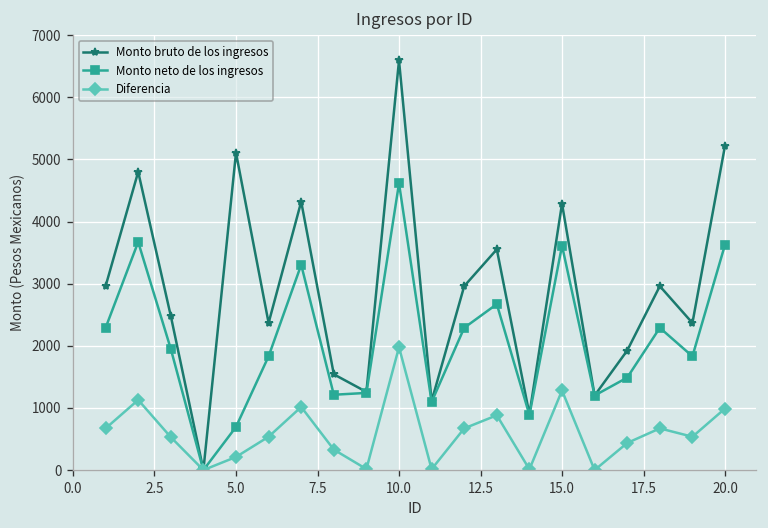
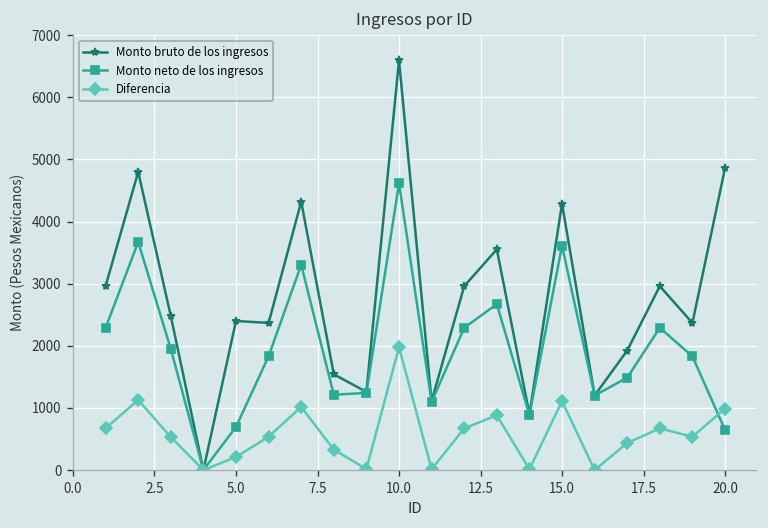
  {
    "Monto bruto de los ingresos": {
-     "5.0": 5100,
+     "5.0": 2400,
      "10.0": 6600,
      "15.0": 4300,
-     "20.0": 5200
+     "20.0": 4900
    },
    "Monto neto de los ingresos": {
      "5.0": 700,
      "10.0": 4600,
      "15.0": 3600,
-     "20.0": 3600
+     "20.0": 600
    },
    "Diferencia": {
      "5.0": 200,
      "10.0": 2000,
-     "15.0": 1300,
+     "15.0": 1100,
      "20.0": 1000
    }
  }
